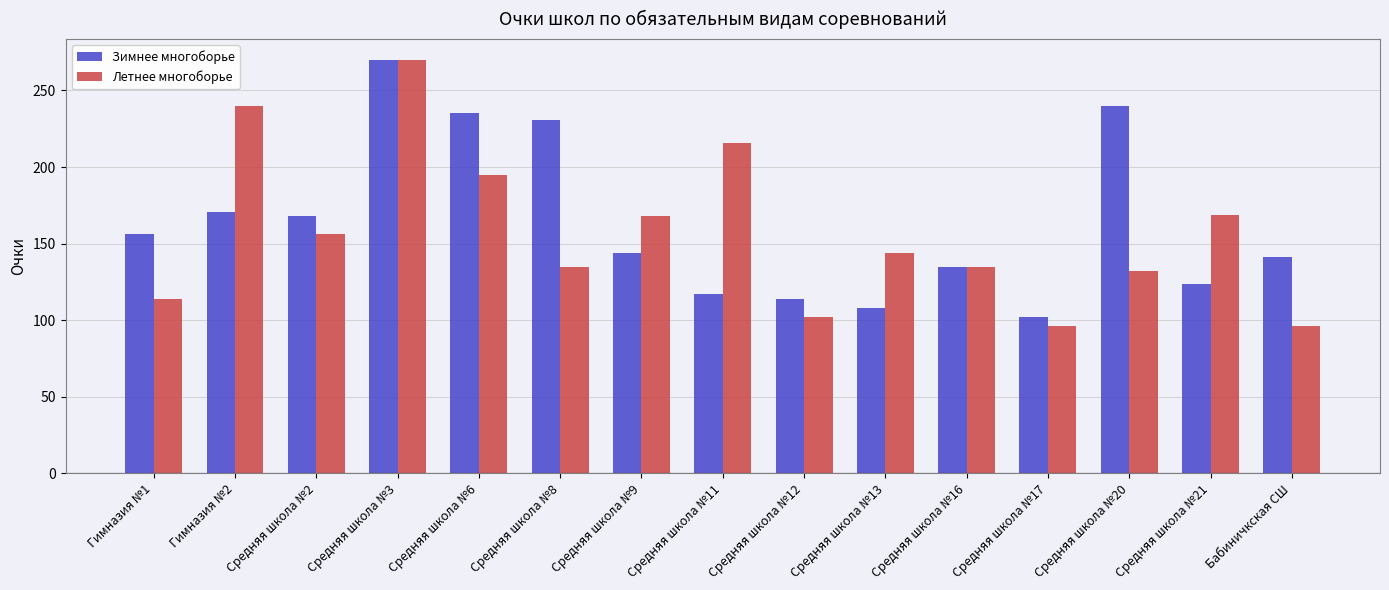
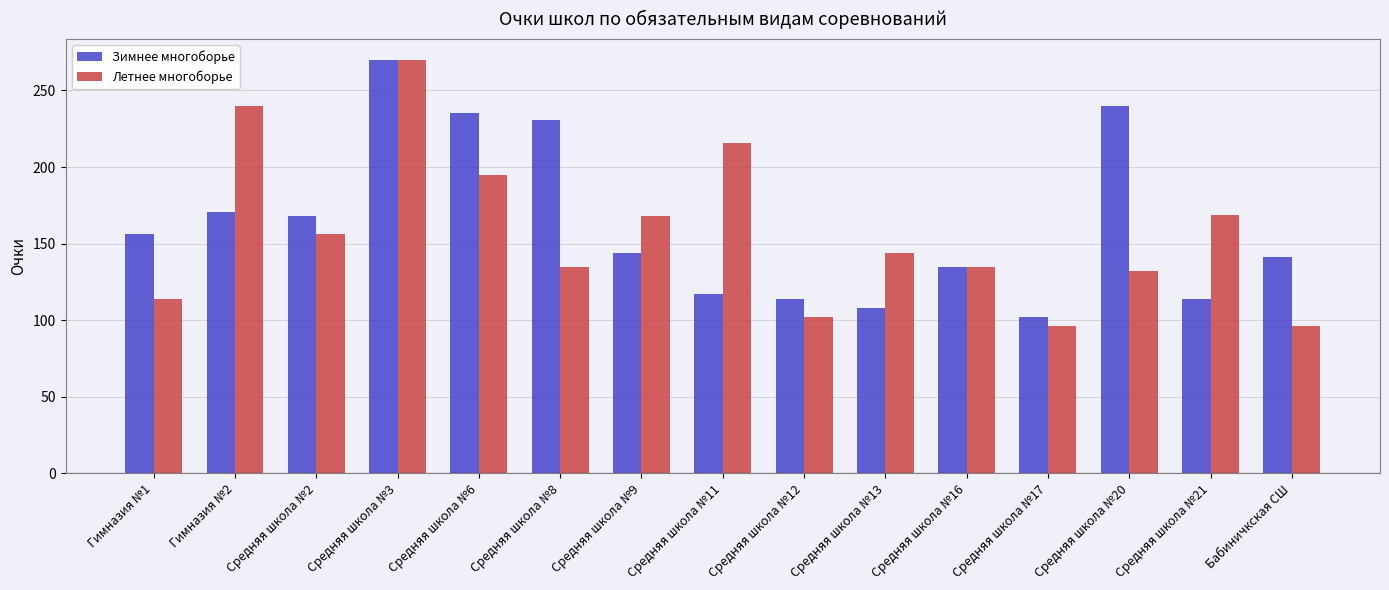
  {
    "Зимнее многоборье": {
      "Гимназия №1": 156,
      "Гимназия №2": 171,
      "Средняя школа №2": 168,
      "Средняя школа №3": 270,
      "Средняя школа №6": 235,
      "Средняя школа №8": 231,
      "Средняя школа №9": 144,
      "Средняя школа №11": 117,
      "Средняя школа №12": 114,
      "Средняя школа №13": 108,
      "Средняя школа №16": 135,
      "Средняя школа №17": 102,
      "Средняя школа №20": 240,
-     "Средняя школа №21": 124,
+     "Средняя школа №21": 114,
      "Бабиничкская СШ": 141
    },
    "Летнее многоборье": {
      "Гимназия №1": 114,
      "Гимназия №2": 240,
      "Средняя школа №2": 156,
      "Средняя школа №3": 270,
      "Средняя школа №6": 195,
      "Средняя школа №8": 135,
      "Средняя школа №9": 168,
      "Средняя школа №11": 216,
      "Средняя школа №12": 102,
      "Средняя школа №13": 144,
      "Средняя школа №16": 135,
      "Средняя школа №17": 96,
      "Средняя школа №20": 132,
      "Средняя школа №21": 169,
      "Бабиничкская СШ": 96
    }
  }
